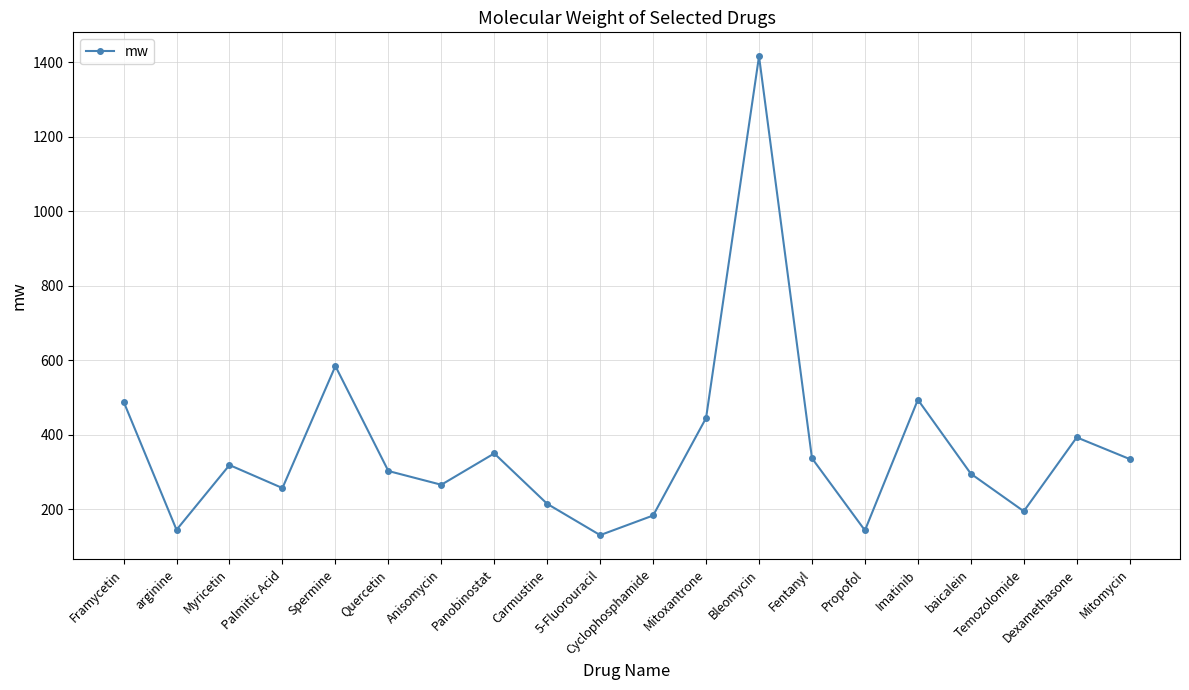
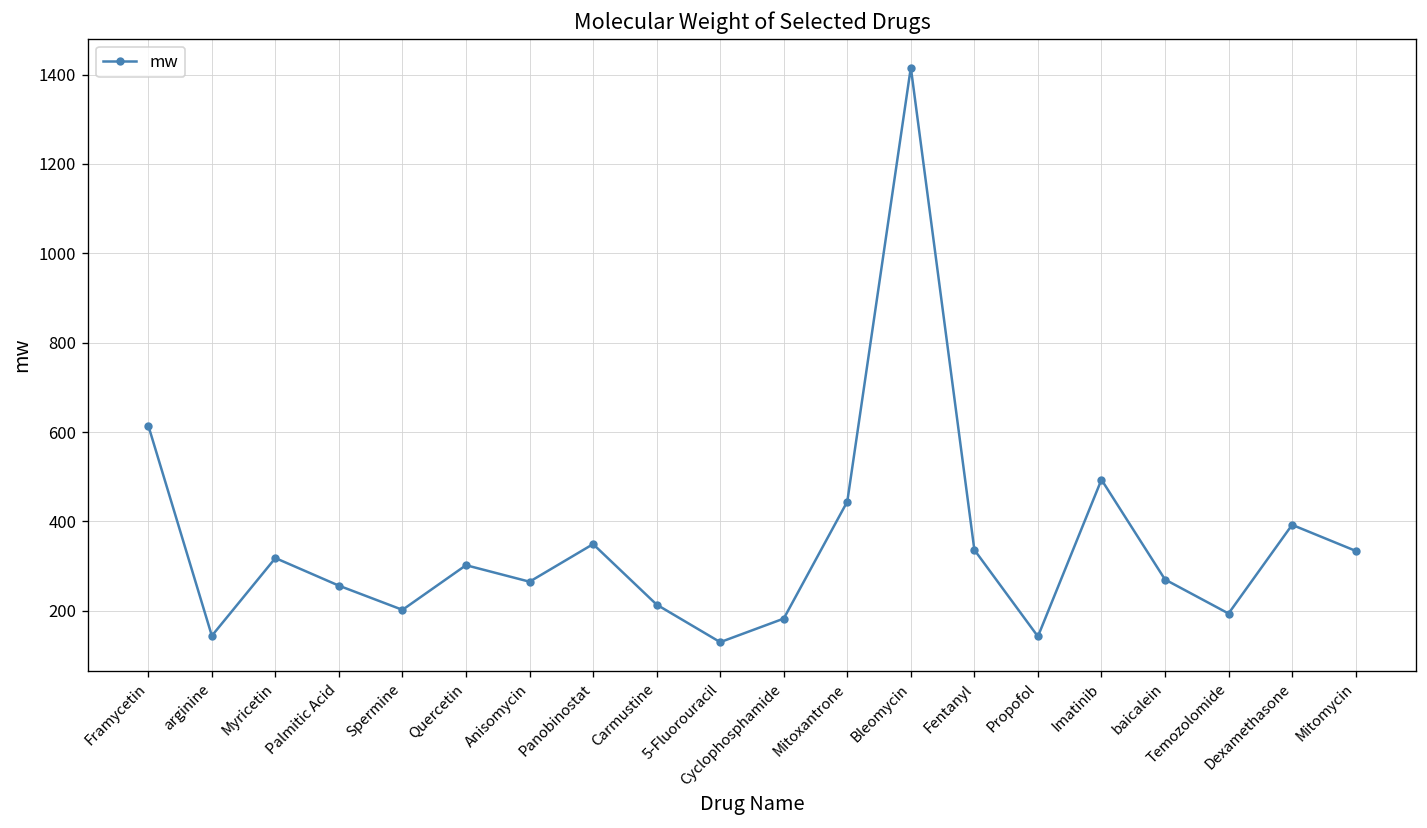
  {
-   "Framycetin": 490,
+   "Framycetin": 610,
    "arginine": 140,
    "Myricetin": 320,
    "Palmitic Acid": 260,
-   "Spermine": 580,
+   "Spermine": 200,
    "Quercetin": 300,
    "Anisomycin": 270,
    "Panobinostat": 350,
    "Carmustine": 210,
    "5-Fluorouracil": 130,
    "Cyclophosphamide": 180,
    "Mitoxantrone": 440,
    "Bleomycin": 1420,
    "Fentanyl": 340,
    "Propofol": 140,
    "Imatinib": 490,
-   "baicalein": 290,
+   "baicalein": 270,
    "Temozolomide": 190,
    "Dexamethasone": 390,
    "Mitomycin": 330
  }
